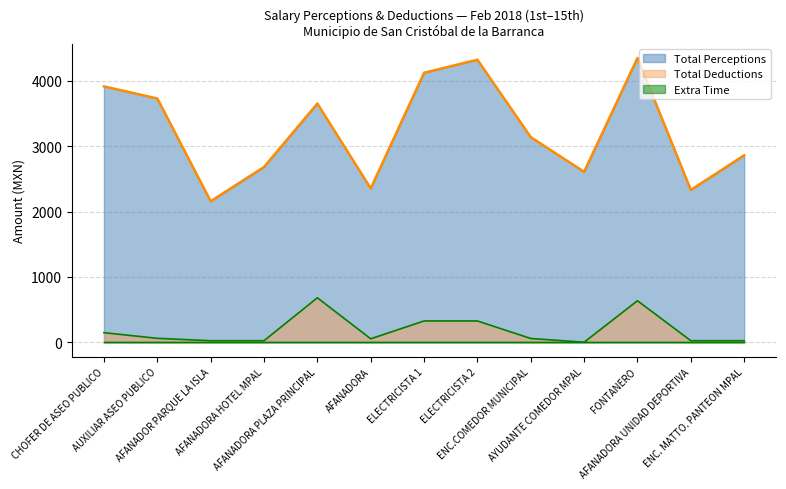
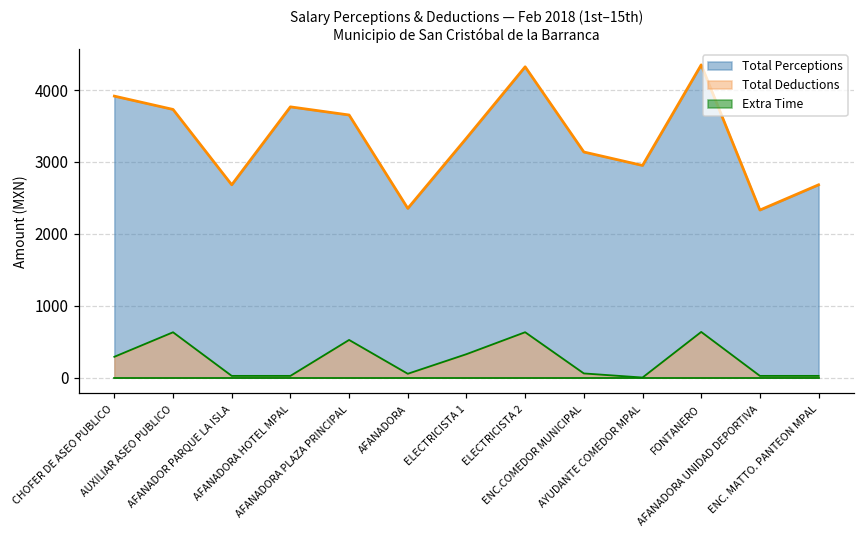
  {
    "Total Perceptions": {
      "CHOFER DE ASEO PUBLICO": 3900,
      "AUXILIAR ASEO PUBLICO": 3700,
-     "AFANADOR PARQUE LA ISLA": 2200,
-     "AFANADORA HOTEL MPAL": 2700,
+     "AFANADOR PARQUE LA ISLA": 2700,
+     "AFANADORA HOTEL MPAL": 3800,
      "AFANADORA PLAZA PRINCIPAL": 3700,
      "AFANADORA": 2400,
-     "ELECTRICISTA 1": 4100,
+     "ELECTRICISTA 1": 3300,
      "ELECTRICISTA 2": 4300,
      "ENC.COMEDOR MUNICIPAL": 3100,
-     "AYUDANTE COMEDOR MPAL": 2600,
+     "AYUDANTE COMEDOR MPAL": 3000,
      "FONTANERO": 4400,
      "AFANADORA UNIDAD DEPORTIVA": 2300,
-     "ENC. MATTO. PANTEON MPAL": 2900
+     "ENC. MATTO. PANTEON MPAL": 2700
    },
    "Total Deductions": {
-     "CHOFER DE ASEO PUBLICO": 100,
-     "AUXILIAR ASEO PUBLICO": 100,
-     "AFANADORA PLAZA PRINCIPAL": 700,
+     "CHOFER DE ASEO PUBLICO": 300,
+     "AUXILIAR ASEO PUBLICO": 600,
+     "AFANADORA PLAZA PRINCIPAL": 500,
      "AFANADORA": 100,
      "ELECTRICISTA 1": 300,
-     "ELECTRICISTA 2": 300,
+     "ELECTRICISTA 2": 600,
      "ENC.COMEDOR MUNICIPAL": 100,
      "FONTANERO": 600
    },
    "Extra Time": {
      "CHOFER DE ASEO PUBLICO": 0,
      "AUXILIAR ASEO PUBLICO": 0,
      "AFANADORA PLAZA PRINCIPAL": 0,
      "AFANADORA": 0,
      "ELECTRICISTA 1": 0,
      "ELECTRICISTA 2": 0,
      "ENC.COMEDOR MUNICIPAL": 0,
      "FONTANERO": 0
    }
  }
